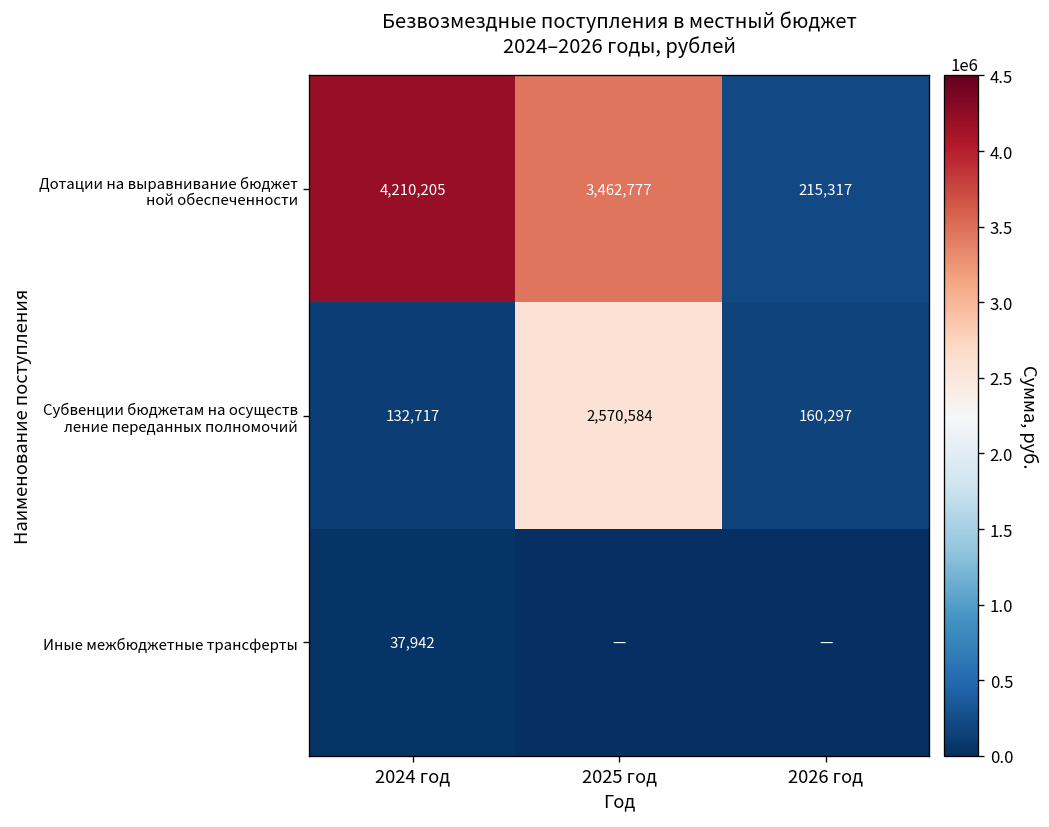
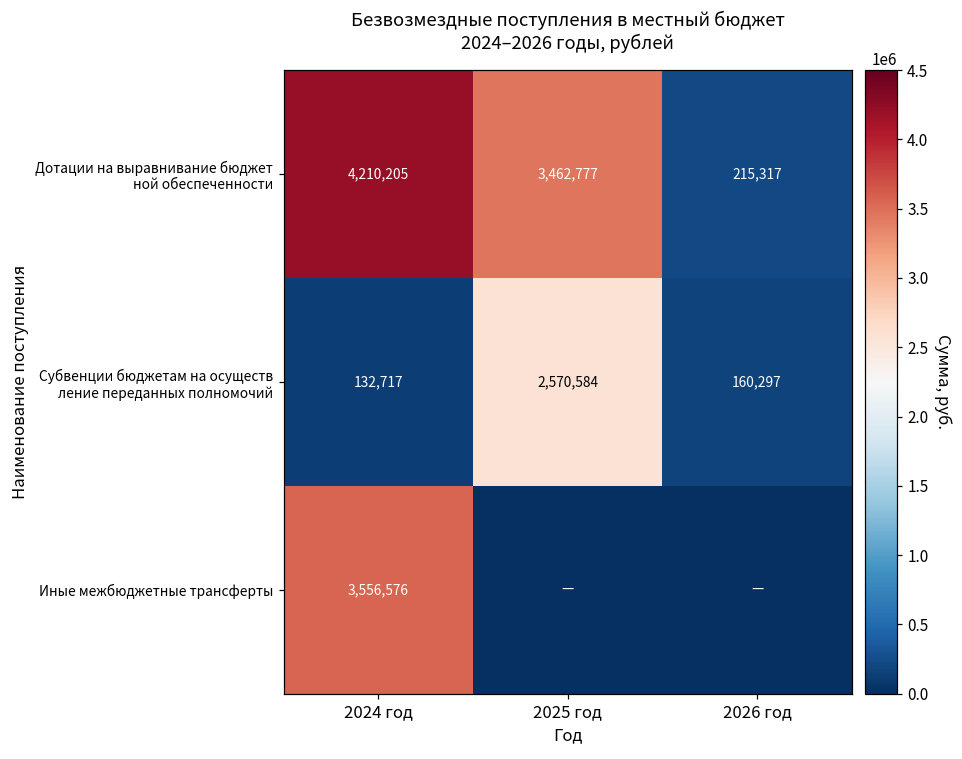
  {
    "Дотации на выравнивание бюджет ной обеспеченности": {
      "2024 год": "4,210,205",
      "2025 год": "3,462,777",
      "2026 год": "215,317"
    },
    "Субвенции бюджетам на осуществ ление переданных полномочий": {
      "2024 год": "132,717",
      "2025 год": "2,570,584",
      "2026 год": "160,297"
    },
    "Иные межбюджетные трансферты": {
-     "2024 год": "37,942"
+     "2024 год": "3,556,576"
    }
  }
